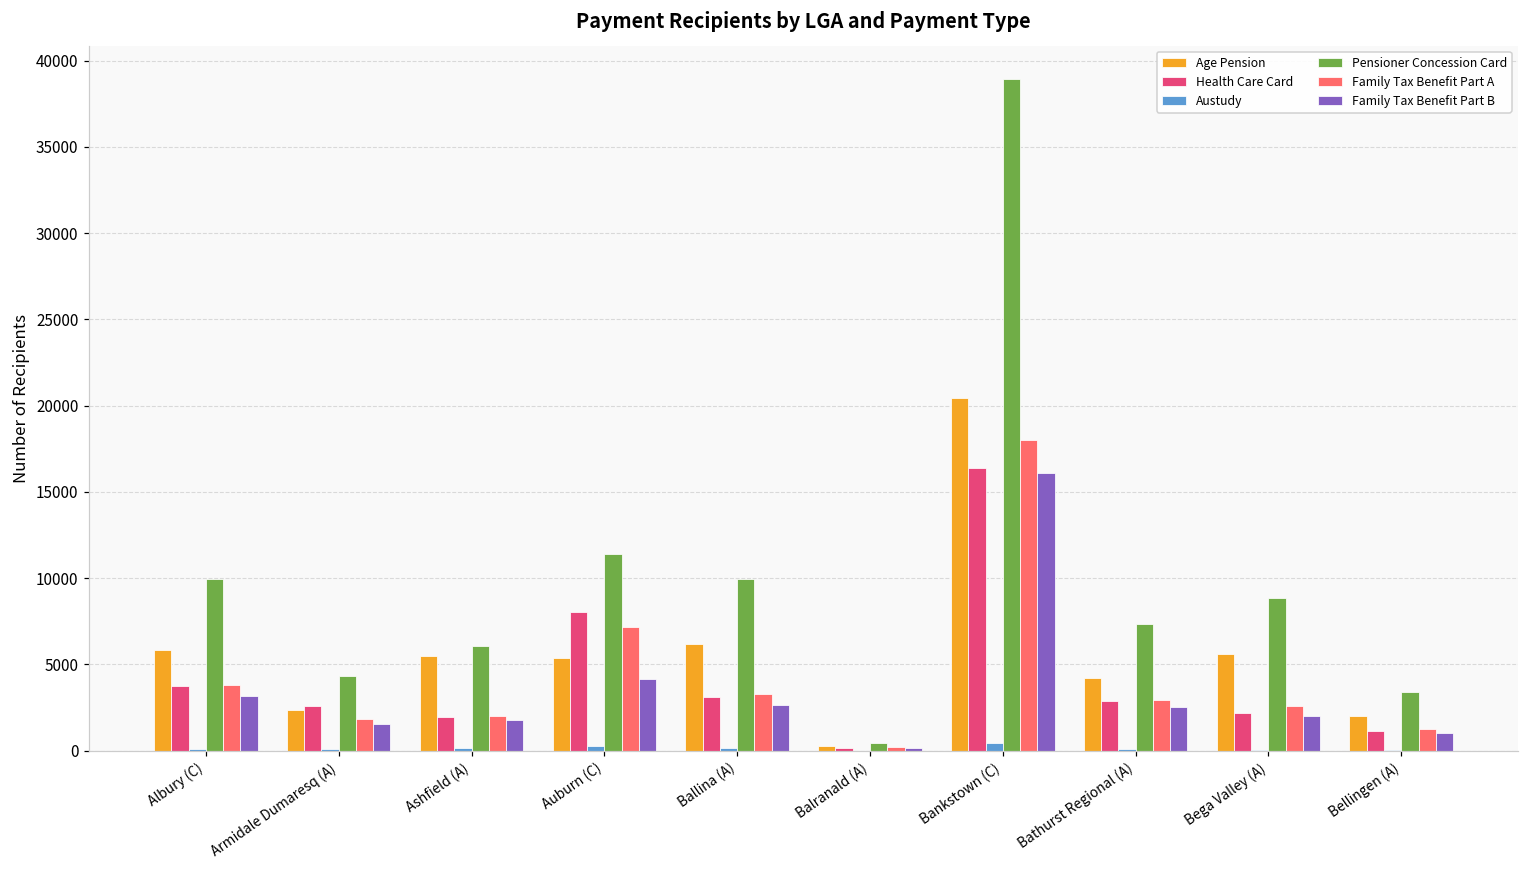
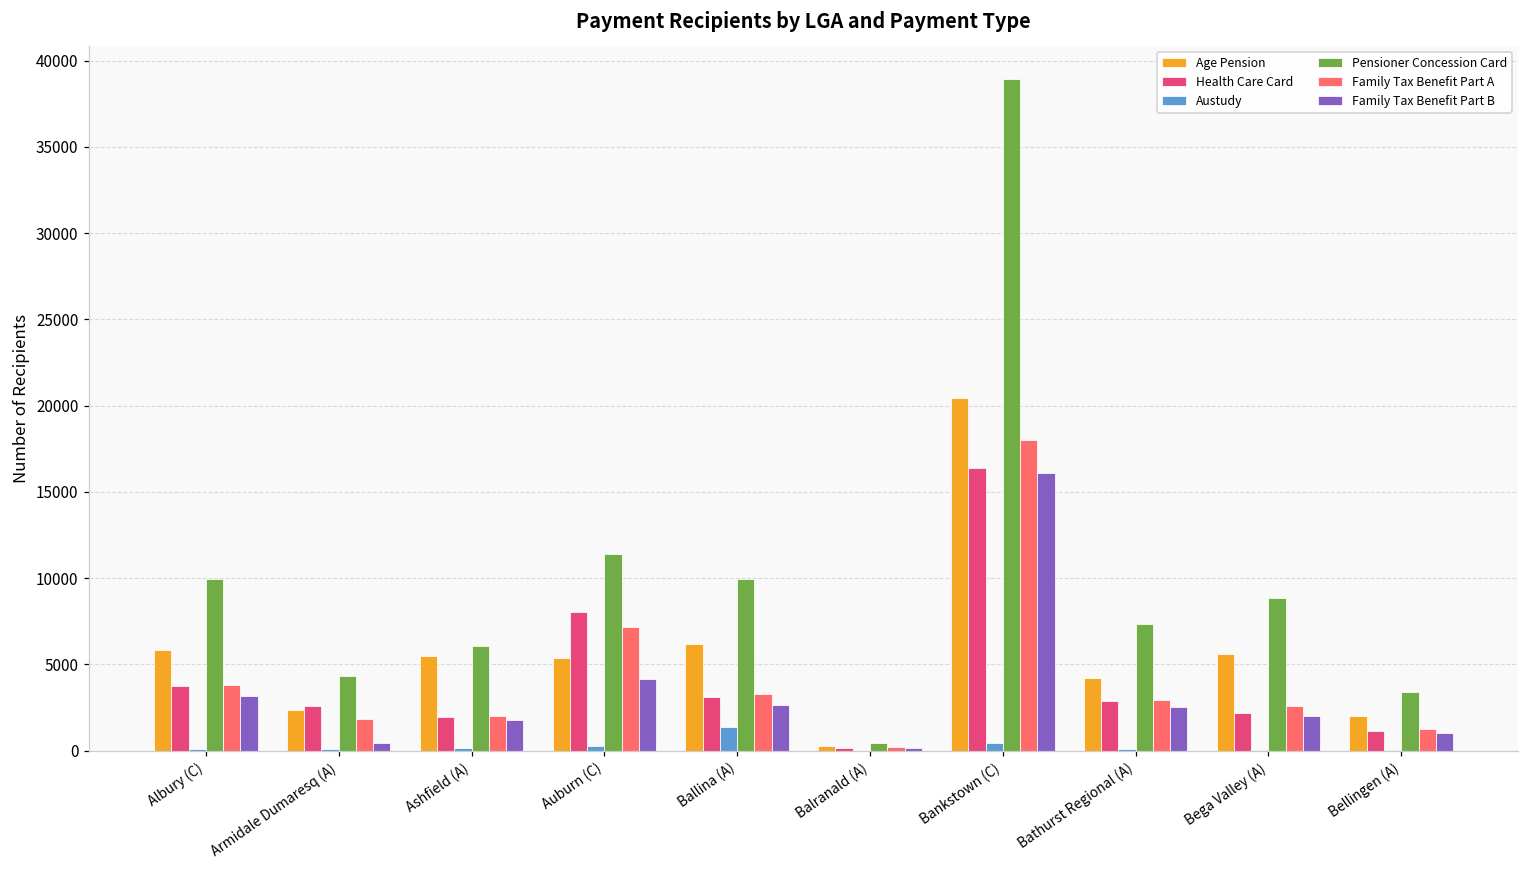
  {
    "Age Pension": {
      "Albury (C)": 5800,
      "Armidale Dumaresq (A)": 2300,
      "Ashfield (A)": 5500,
      "Auburn (C)": 5400,
      "Ballina (A)": 6200,
      "Balranald (A)": 300,
      "Bankstown (C)": 20400,
      "Bathurst Regional (A)": 4200,
      "Bega Valley (A)": 5600,
      "Bellingen (A)": 2000
    },
    "Austudy": {
      "Ashfield (A)": 200,
      "Auburn (C)": 300,
-     "Ballina (A)": 100,
+     "Ballina (A)": 1400,
      "Balranald (A)": 0,
      "Bankstown (C)": 400
    },
    "Pensioner Concession Card": {
      "Albury (C)": 10000,
      "Armidale Dumaresq (A)": 4300,
      "Ashfield (A)": 6100,
      "Auburn (C)": 11400,
      "Ballina (A)": 9900,
      "Balranald (A)": 500,
      "Bankstown (C)": 38900,
      "Bathurst Regional (A)": 7300,
      "Bega Valley (A)": 8900,
      "Bellingen (A)": 3400
    },
    "Family Tax Benefit Part B": {
      "Albury (C)": 3200,
-     "Armidale Dumaresq (A)": 1500,
+     "Armidale Dumaresq (A)": 500,
      "Ashfield (A)": 1800,
      "Auburn (C)": 4200,
      "Ballina (A)": 2700,
      "Bankstown (C)": 16100,
      "Bathurst Regional (A)": 2500,
      "Bega Valley (A)": 2000,
      "Bellingen (A)": 1000
    }
  }
